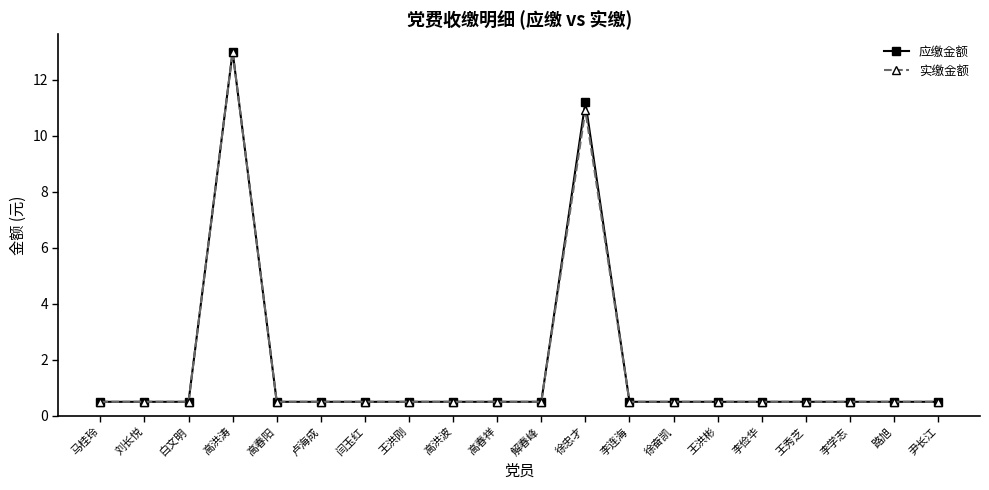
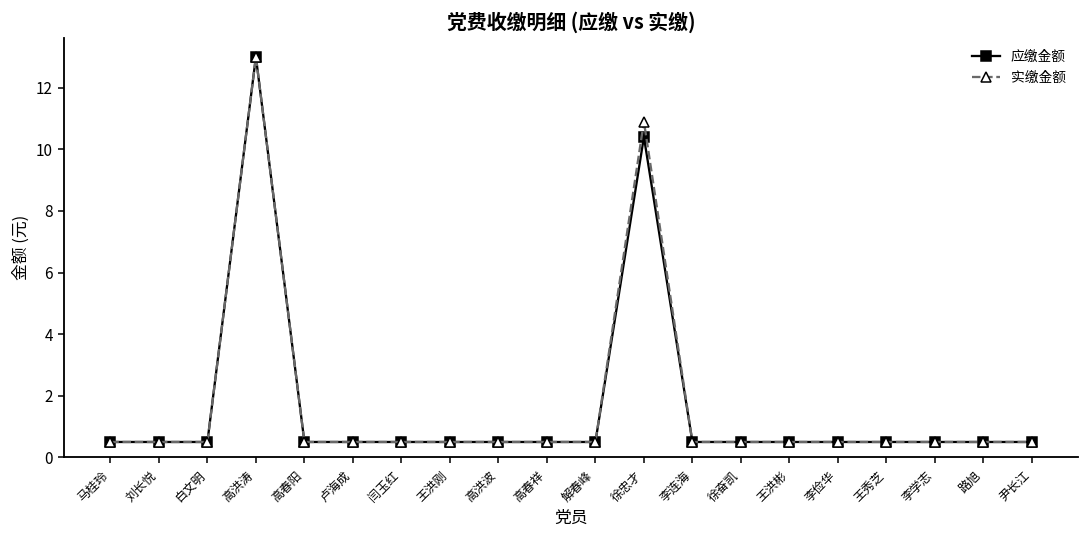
  {
    "应缴金额": {
-     "徐忠才": 11.2
+     "徐忠才": 10.4
    },
    "实缴金额": {
      "徐忠才": 10.9
    }
  }
